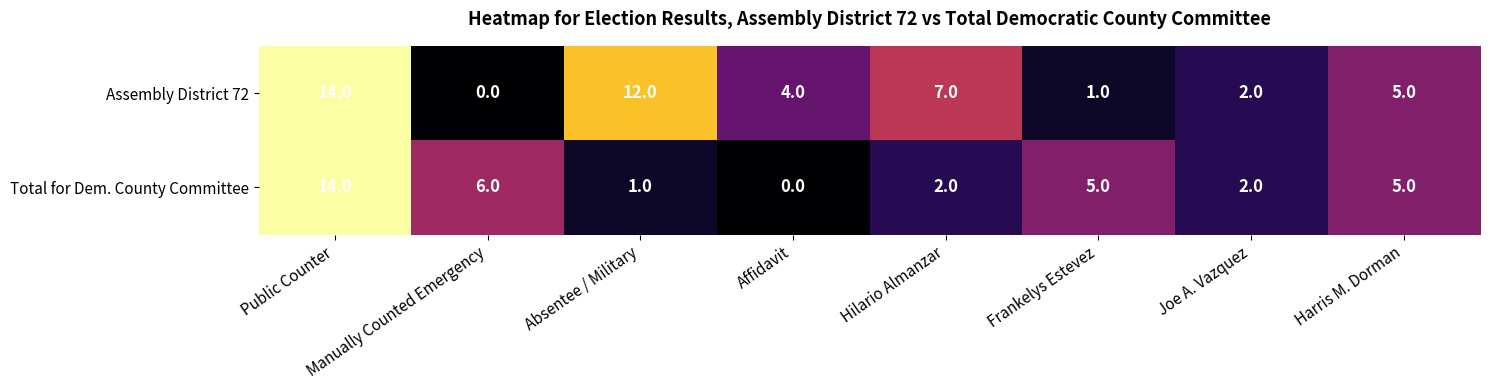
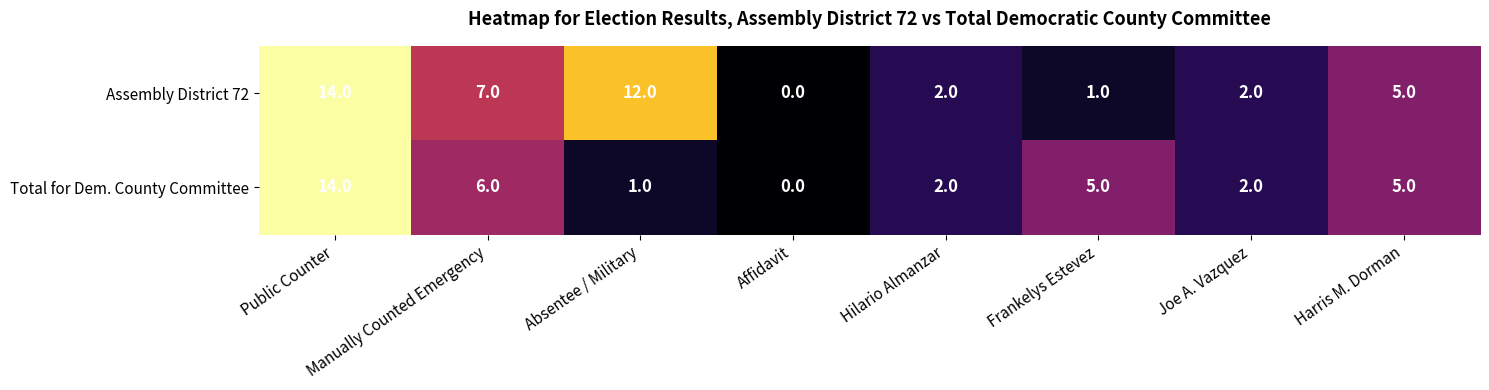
  {
    "Assembly District 72": {
      "Public Counter": 14.0,
-     "Manually Counted Emergency": 0.0,
+     "Manually Counted Emergency": 7.0,
      "Absentee / Military": 12.0,
-     "Affidavit": 4.0,
-     "Hilario Almanzar": 7.0,
+     "Affidavit": 0.0,
+     "Hilario Almanzar": 2.0,
      "Frankelys Estevez": 1.0,
      "Joe A. Vazquez": 2.0,
      "Harris M. Dorman": 5.0
    },
    "Total for Dem. County Committee": {
      "Public Counter": 14.0,
      "Manually Counted Emergency": 6.0,
      "Absentee / Military": 1.0,
      "Affidavit": 0.0,
      "Hilario Almanzar": 2.0,
      "Frankelys Estevez": 5.0,
      "Joe A. Vazquez": 2.0,
      "Harris M. Dorman": 5.0
    }
  }
